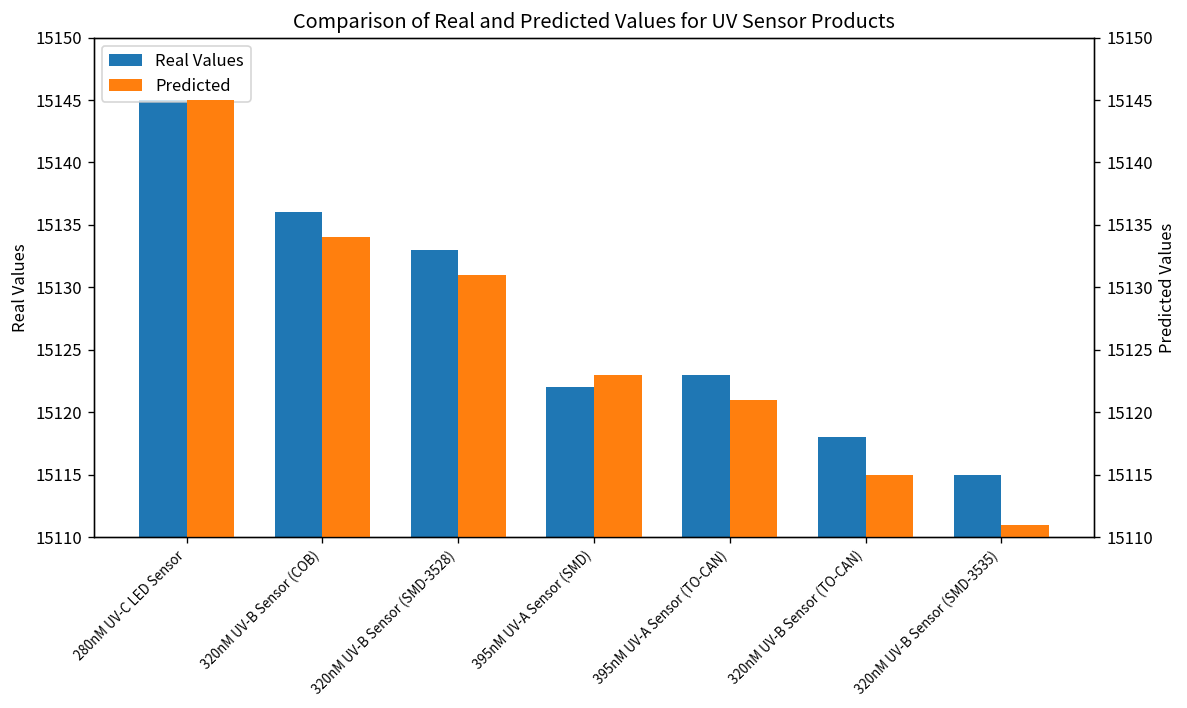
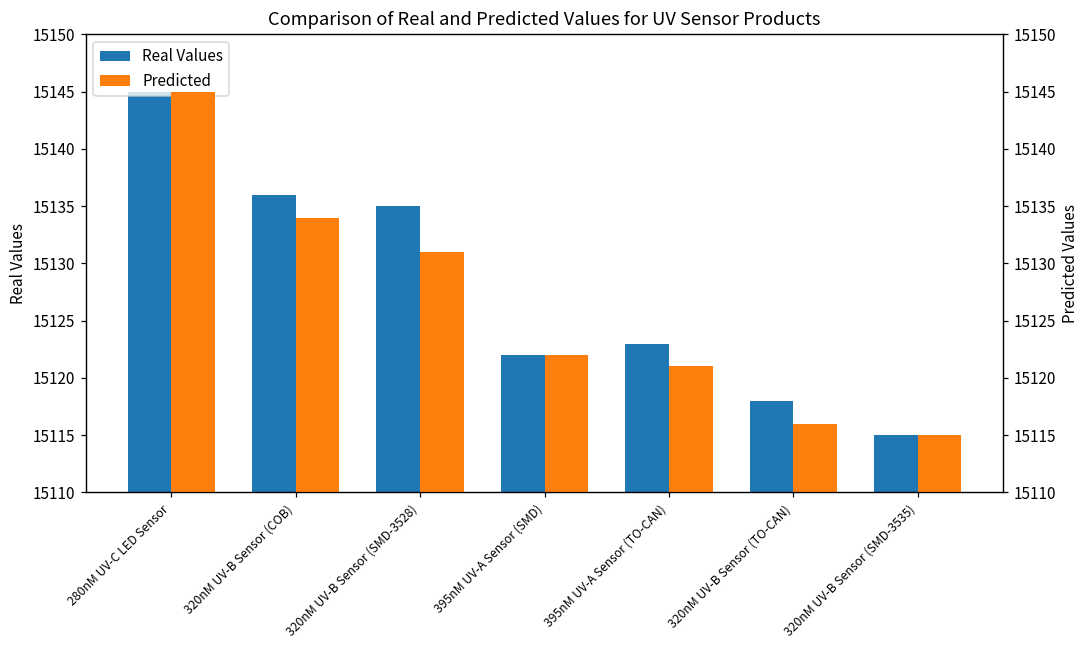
  {
    "Real Values": {
      "320nM UV-B Sensor (COB)": 15136,
-     "320nM UV-B Sensor (SMD-3528)": 15133,
+     "320nM UV-B Sensor (SMD-3528)": 15135,
      "395nM UV-A Sensor (SMD)": 15122,
      "395nM UV-A Sensor (TO-CAN)": 15123,
      "320nM UV-B Sensor (TO-CAN)": 15118,
      "320nM UV-B Sensor (SMD-3535)": 15115
    },
    "Predicted": {
      "320nM UV-B Sensor (COB)": 15134,
      "320nM UV-B Sensor (SMD-3528)": 15131,
-     "395nM UV-A Sensor (SMD)": 15123,
+     "395nM UV-A Sensor (SMD)": 15122,
      "395nM UV-A Sensor (TO-CAN)": 15121,
-     "320nM UV-B Sensor (TO-CAN)": 15115,
-     "320nM UV-B Sensor (SMD-3535)": 15111
+     "320nM UV-B Sensor (TO-CAN)": 15116,
+     "320nM UV-B Sensor (SMD-3535)": 15115
    }
  }
